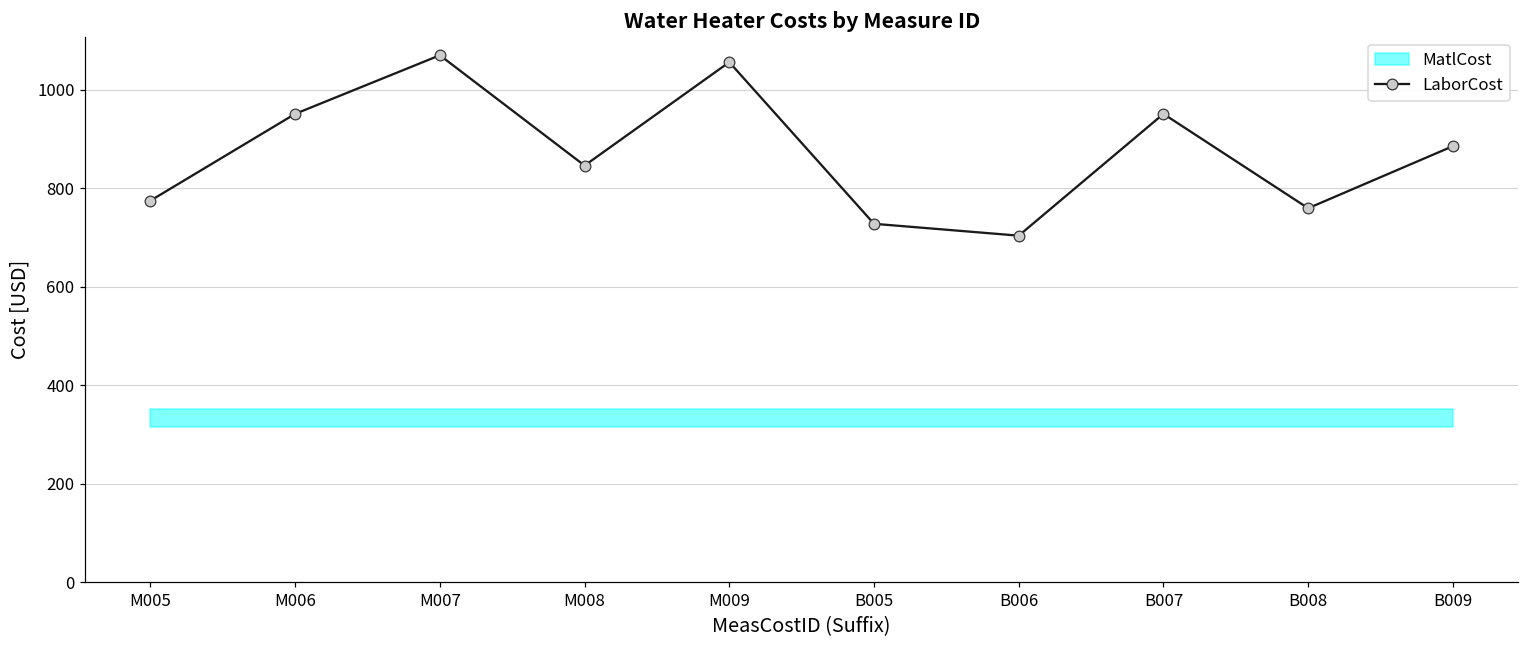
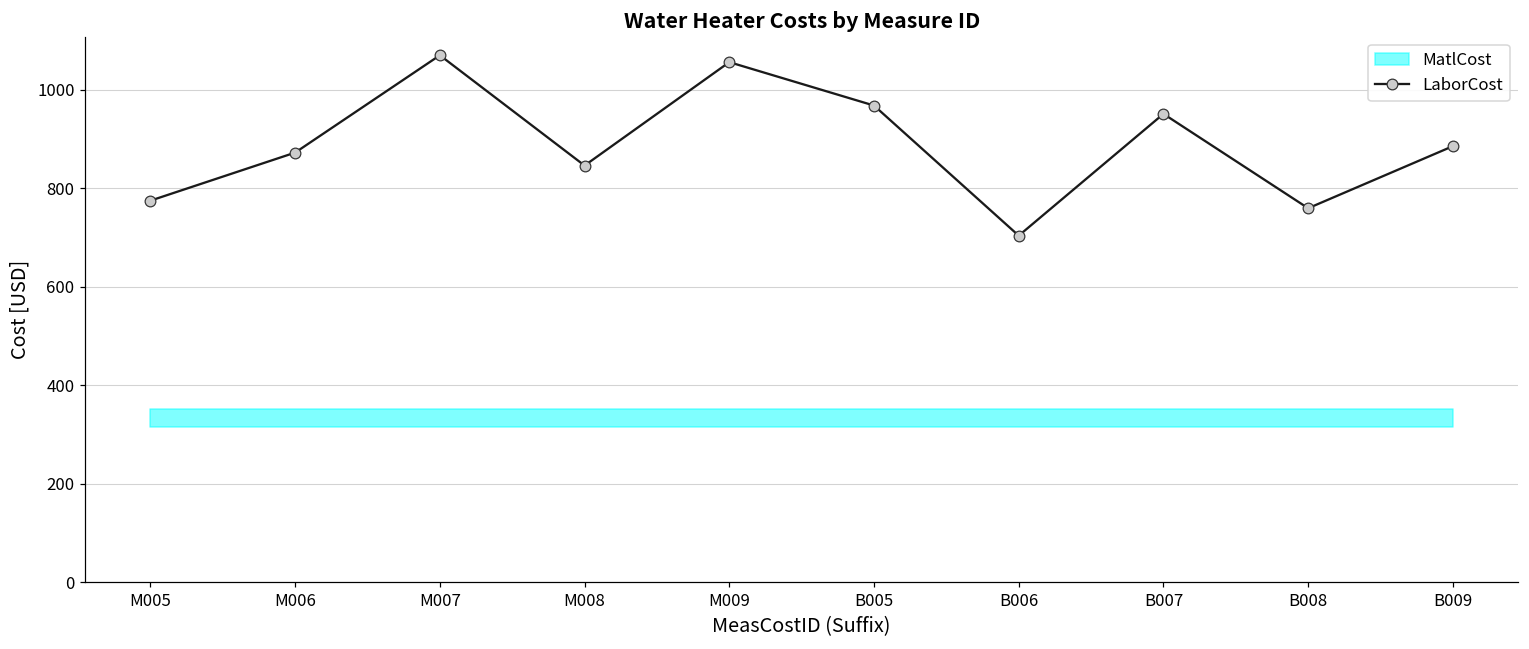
  {
    "LaborCost": {
      "M005": 780,
-     "M006": 950,
+     "M006": 870,
      "M007": 1070,
      "M008": 850,
      "M009": 1060,
-     "B005": 730,
+     "B005": 970,
      "B006": 700,
      "B007": 950,
      "B008": 760,
      "B009": 890
    },
    "MatlCost": {
      "M005": 350,
      "M006": 350,
      "M007": 350,
      "M008": 350,
      "M009": 350,
      "B005": 350,
      "B006": 350,
      "B007": 350,
      "B008": 350,
      "B009": 350
    }
  }
